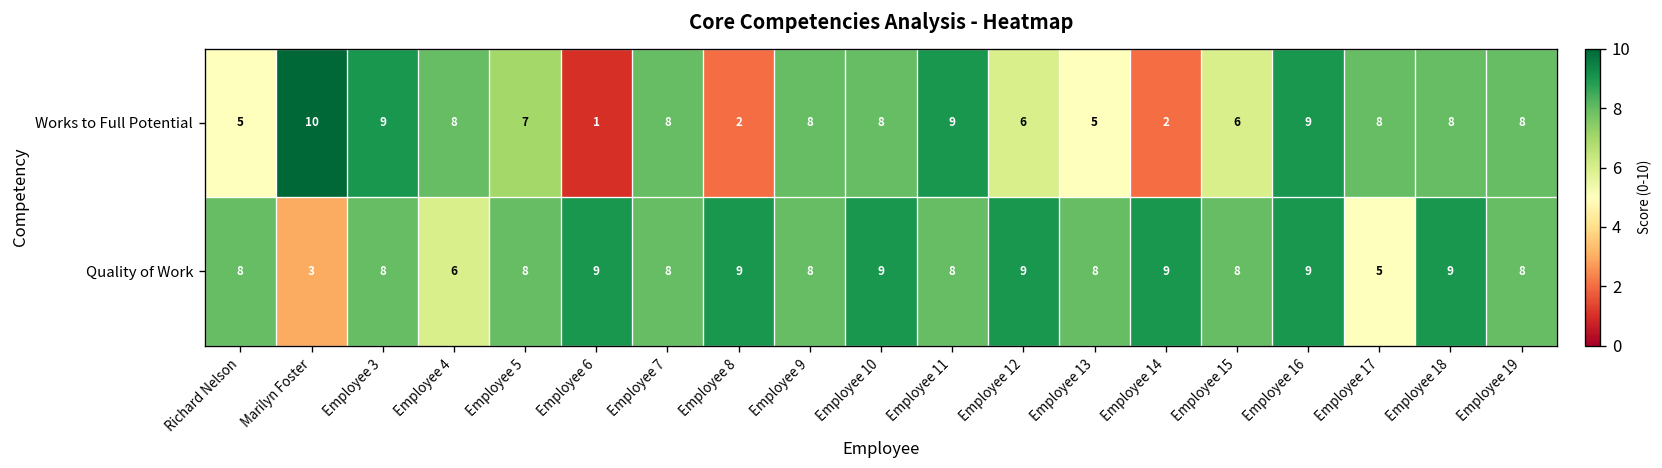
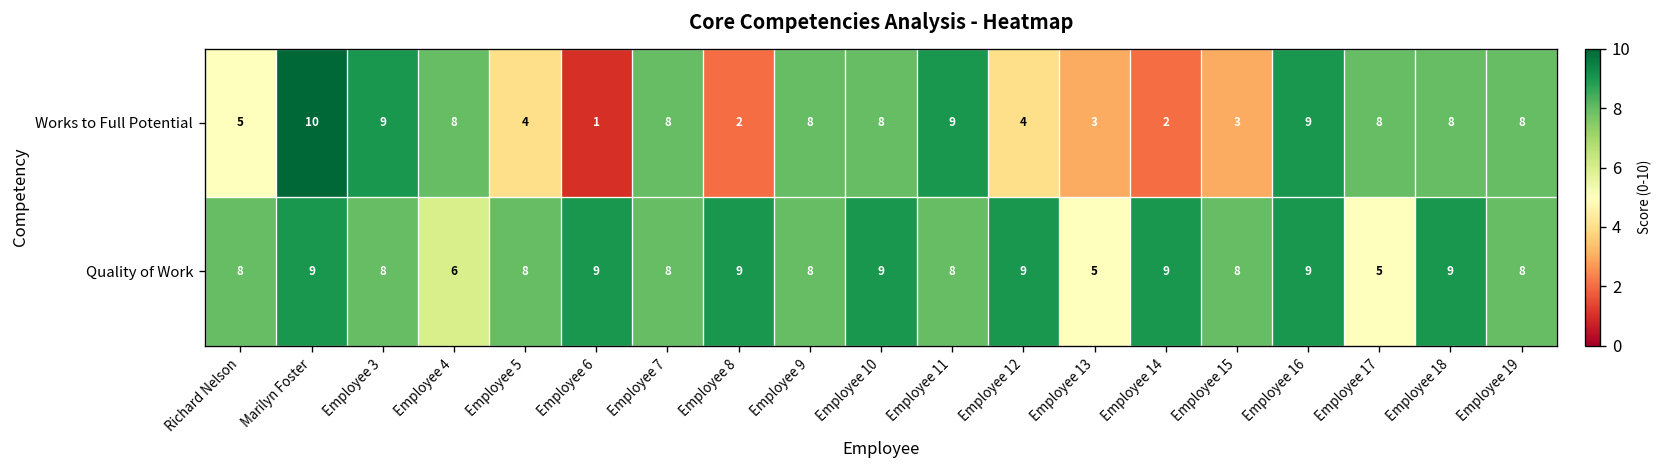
  {
    "Works to Full Potential": {
      "Richard Nelson": 5,
      "Marilyn Foster": 10,
      "Employee 3": 9,
      "Employee 4": 8,
-     "Employee 5": 7,
+     "Employee 5": 4,
      "Employee 6": 1,
      "Employee 7": 8,
      "Employee 8": 2,
      "Employee 9": 8,
      "Employee 10": 8,
      "Employee 11": 9,
-     "Employee 12": 6,
-     "Employee 13": 5,
+     "Employee 12": 4,
+     "Employee 13": 3,
      "Employee 14": 2,
-     "Employee 15": 6,
+     "Employee 15": 3,
      "Employee 16": 9,
      "Employee 17": 8,
      "Employee 18": 8,
      "Employee 19": 8
    },
    "Quality of Work": {
      "Richard Nelson": 8,
-     "Marilyn Foster": 3,
+     "Marilyn Foster": 9,
      "Employee 3": 8,
      "Employee 4": 6,
      "Employee 5": 8,
      "Employee 6": 9,
      "Employee 7": 8,
      "Employee 8": 9,
      "Employee 9": 8,
      "Employee 10": 9,
      "Employee 11": 8,
      "Employee 12": 9,
-     "Employee 13": 8,
+     "Employee 13": 5,
      "Employee 14": 9,
      "Employee 15": 8,
      "Employee 16": 9,
      "Employee 17": 5,
      "Employee 18": 9,
      "Employee 19": 8
    }
  }
